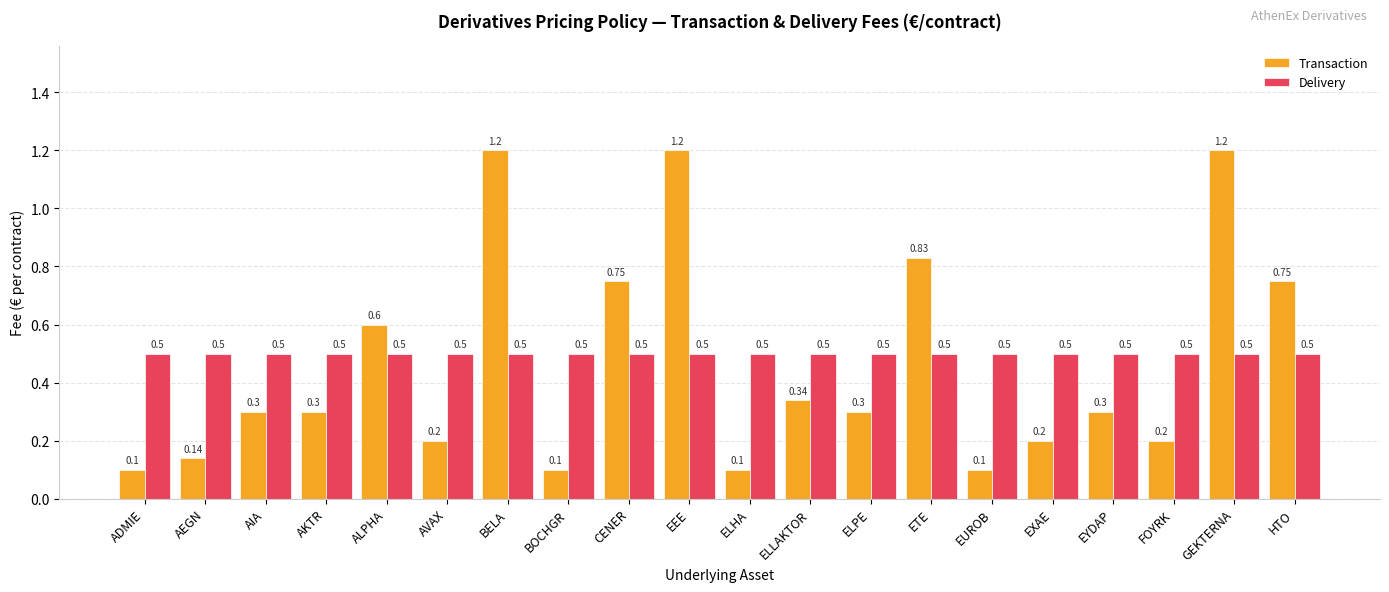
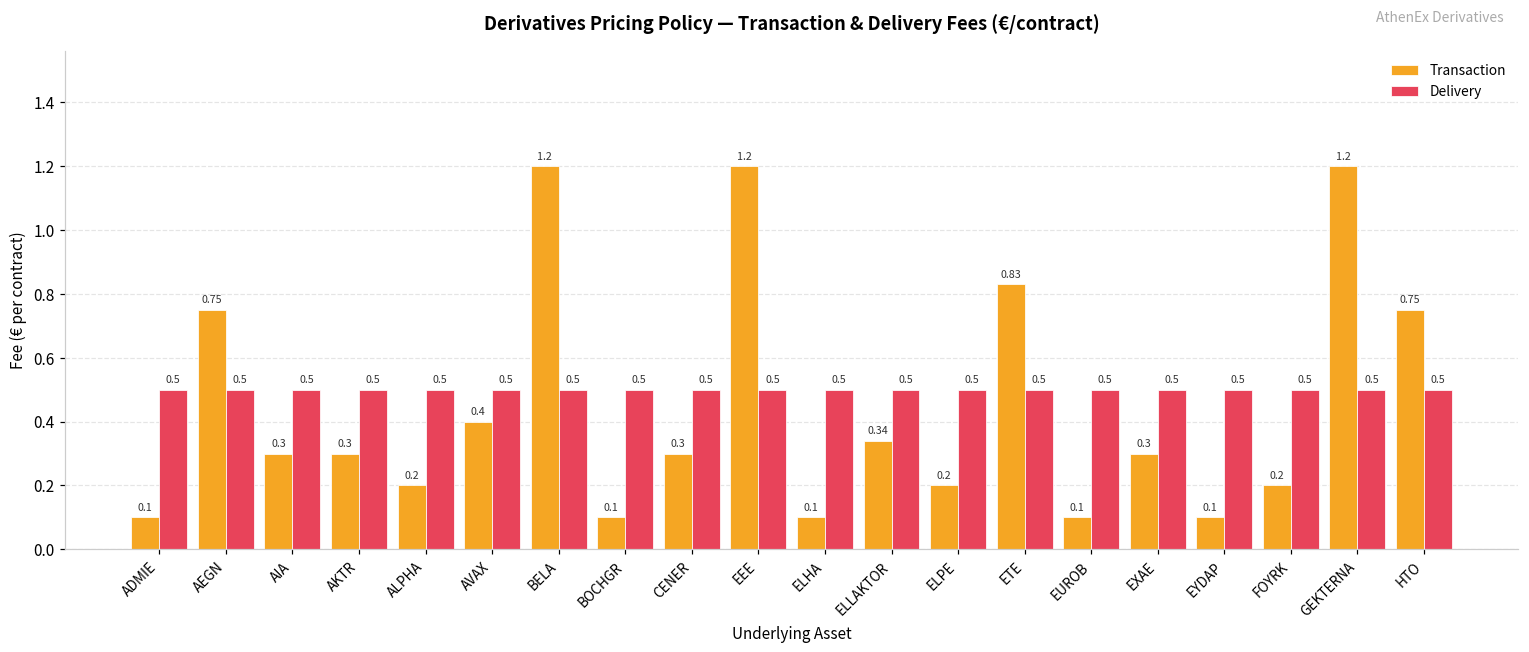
  {
    "Transaction": {
      "ADMIE": 0.1,
-     "AEGN": 0.14,
+     "AEGN": 0.75,
      "AIA": 0.3,
      "AKTR": 0.3,
-     "ALPHA": 0.6,
-     "AVAX": 0.2,
+     "ALPHA": 0.2,
+     "AVAX": 0.4,
      "BELA": 1.2,
      "BOCHGR": 0.1,
-     "CENER": 0.75,
+     "CENER": 0.3,
      "EEE": 1.2,
      "ELHA": 0.1,
      "ELLAKTOR": 0.34,
-     "ELPE": 0.3,
+     "ELPE": 0.2,
      "ETE": 0.83,
      "EUROB": 0.1,
-     "EXAE": 0.2,
-     "EYDAP": 0.3,
+     "EXAE": 0.3,
+     "EYDAP": 0.1,
      "FOYRK": 0.2,
      "GEKTERNA": 1.2,
      "HTO": 0.75
    },
    "Delivery": {
      "ADMIE": 0.5,
      "AEGN": 0.5,
      "AIA": 0.5,
      "AKTR": 0.5,
      "ALPHA": 0.5,
      "AVAX": 0.5,
      "BELA": 0.5,
      "BOCHGR": 0.5,
      "CENER": 0.5,
      "EEE": 0.5,
      "ELHA": 0.5,
      "ELLAKTOR": 0.5,
      "ELPE": 0.5,
      "ETE": 0.5,
      "EUROB": 0.5,
      "EXAE": 0.5,
      "EYDAP": 0.5,
      "FOYRK": 0.5,
      "GEKTERNA": 0.5,
      "HTO": 0.5
    }
  }
